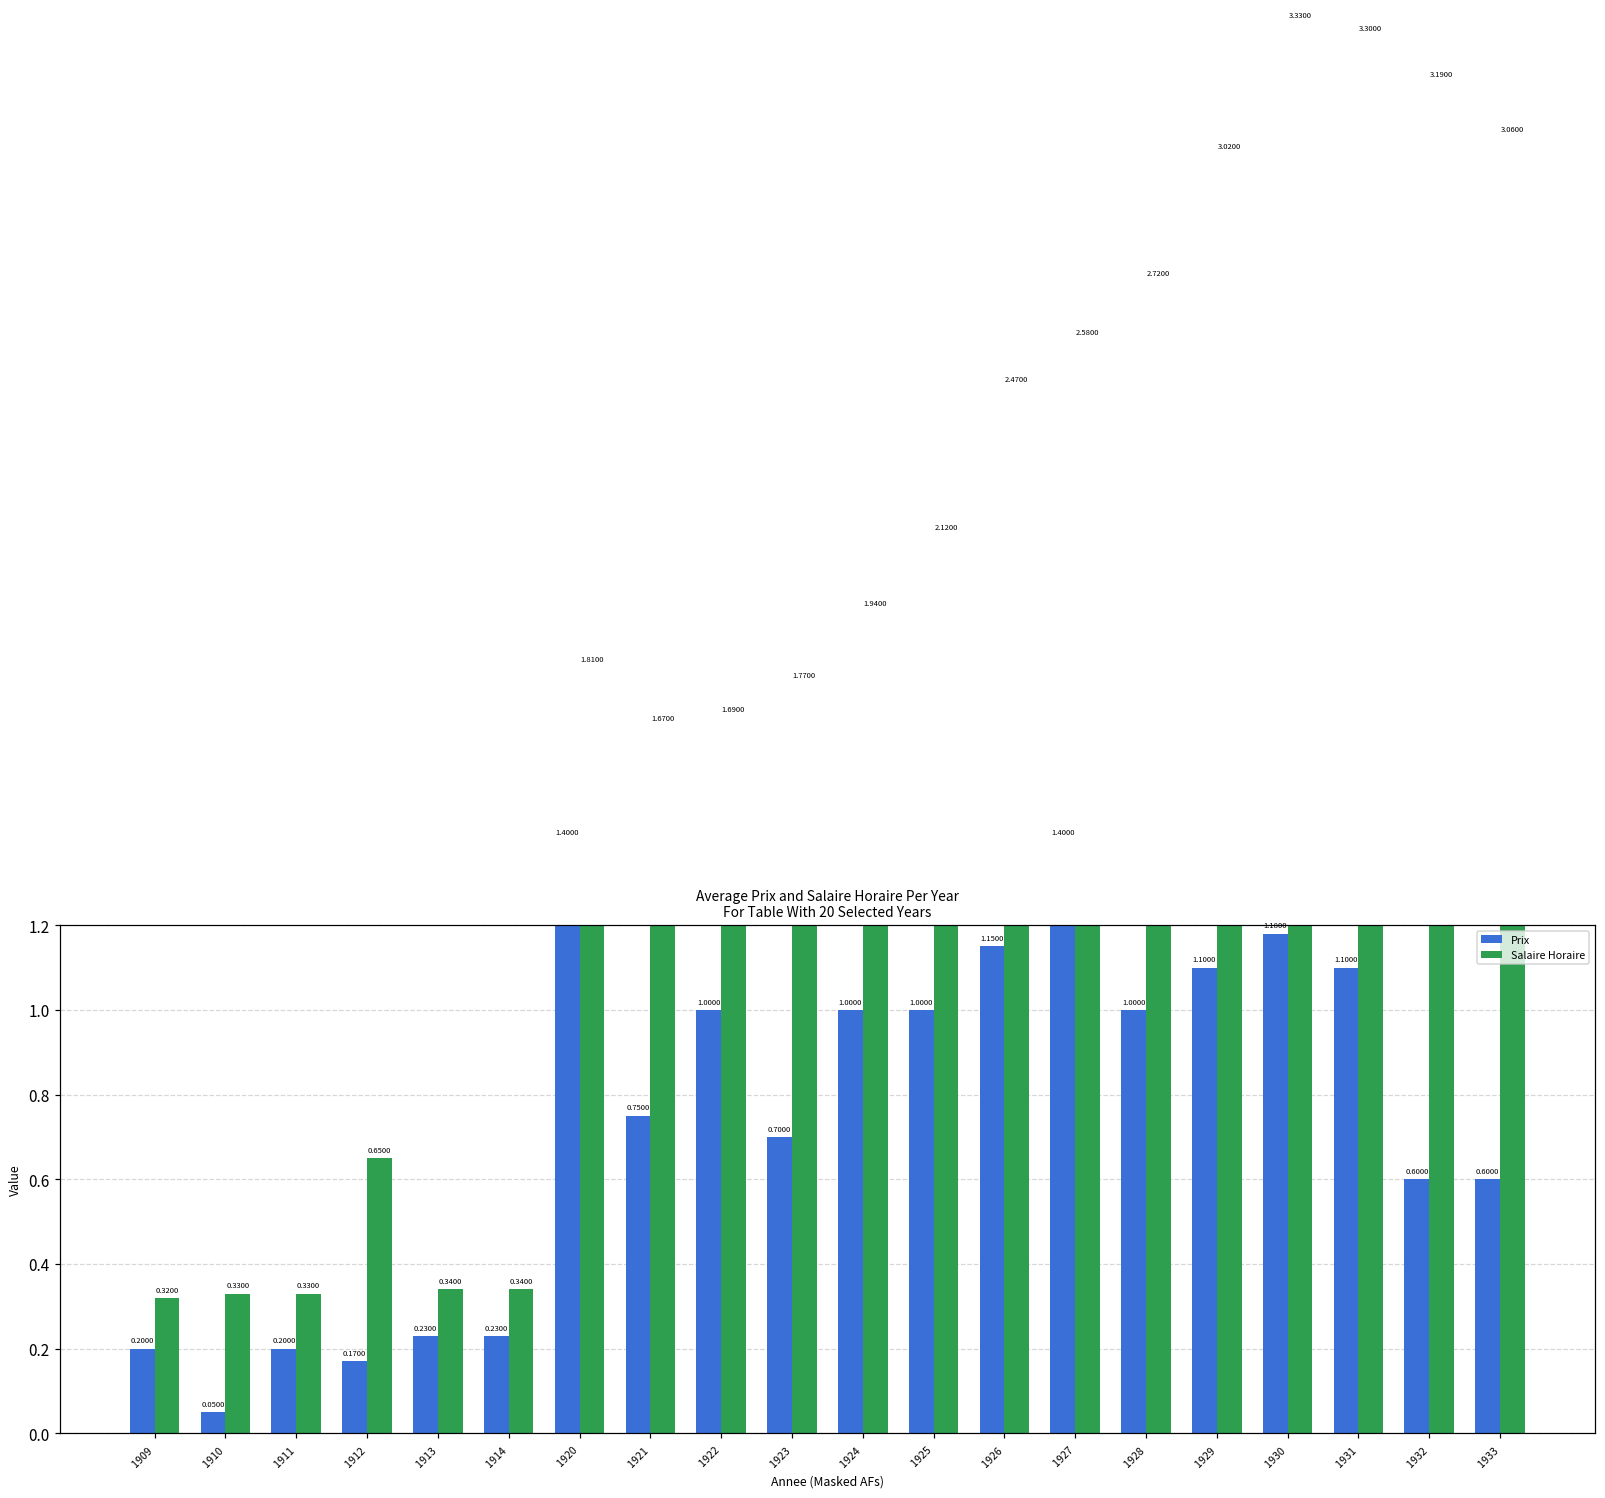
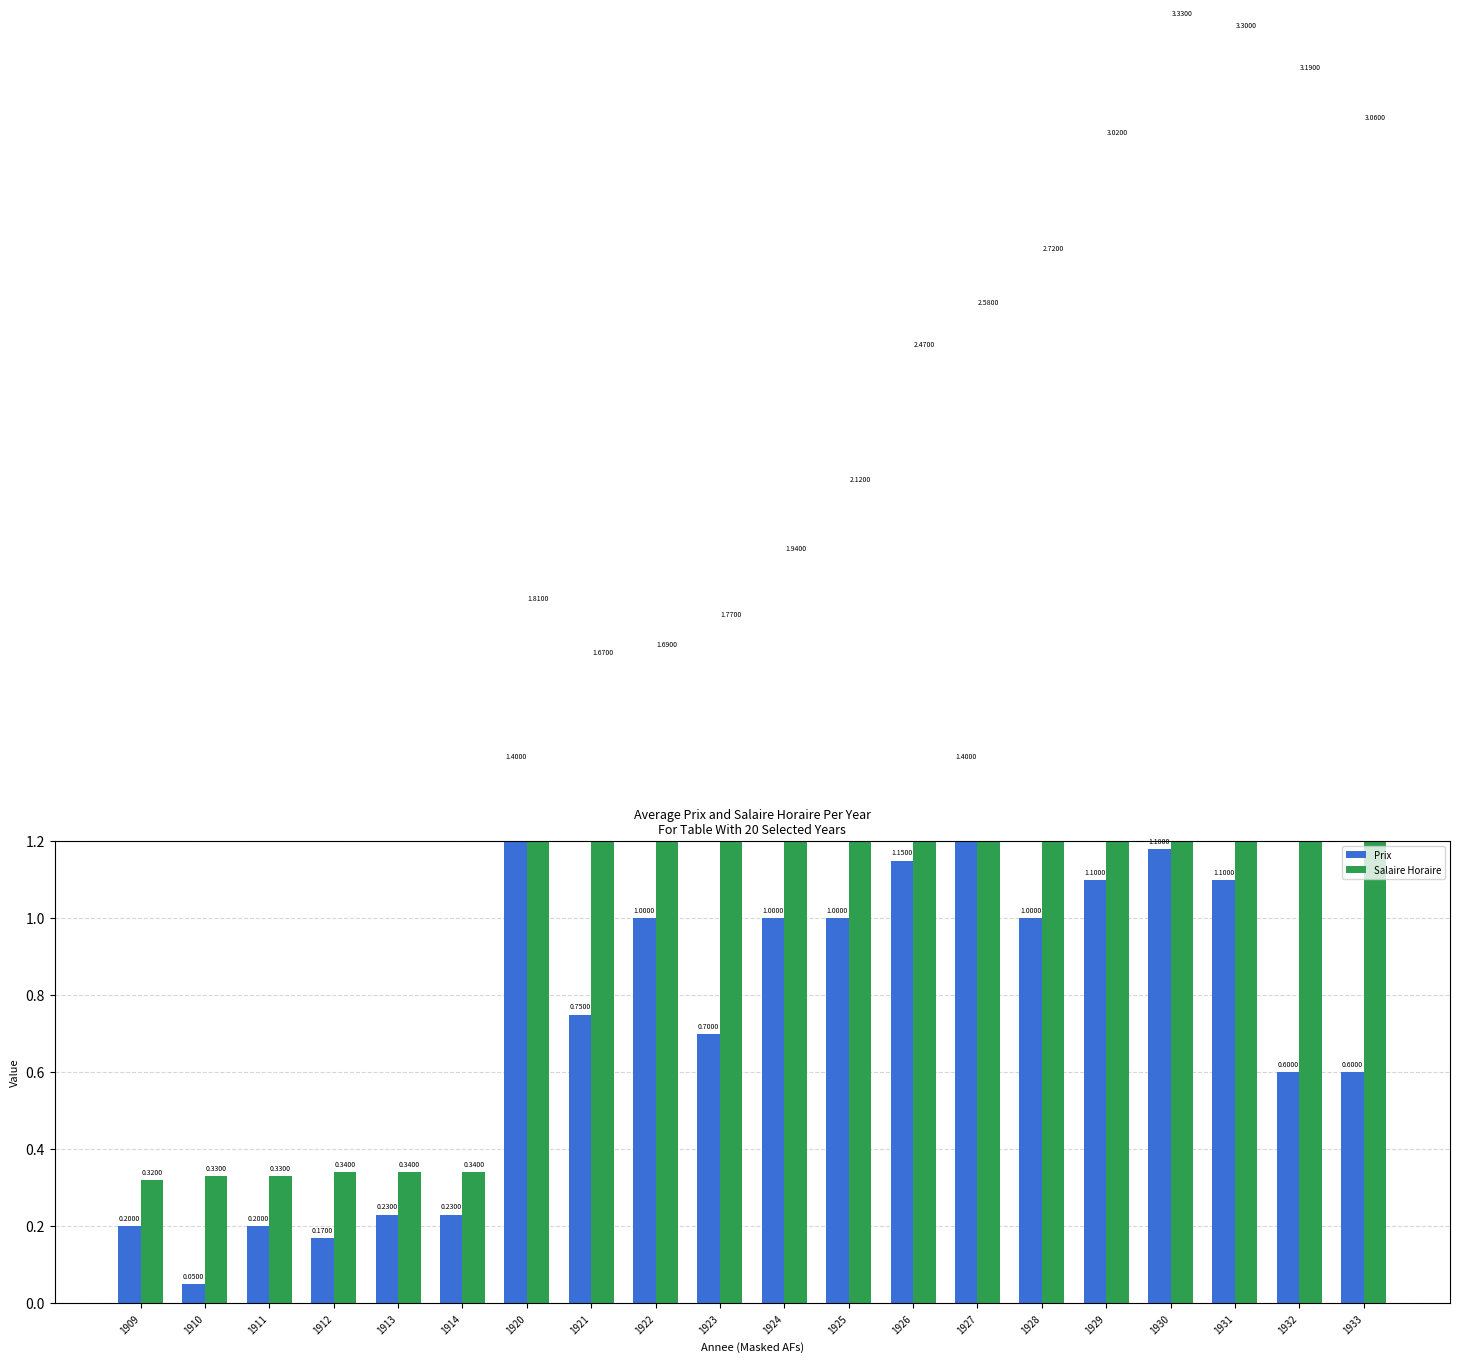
  {
    "Prix": {
      "1909": 0.2000,
      "1910": 0.0500,
      "1911": 0.2000,
      "1912": 0.1700,
      "1913": 0.2300,
      "1914": 0.2300,
      "1921": 0.7500,
      "1922": 1.0000,
      "1923": 0.7000,
      "1924": 1.0000,
      "1925": 1.0000,
      "1926": 1.1500,
      "1928": 1.0000,
      "1929": 1.1000,
      "1930": 1.1800,
      "1931": 1.1000,
      "1932": 0.6000,
      "1933": 0.6000
    },
    "Salaire Horaire": {
      "1909": 0.3200,
      "1910": 0.3300,
      "1911": 0.3300,
-     "1912": 0.6500,
+     "1912": 0.3400,
      "1913": 0.3400,
      "1914": 0.3400
    }
  }
